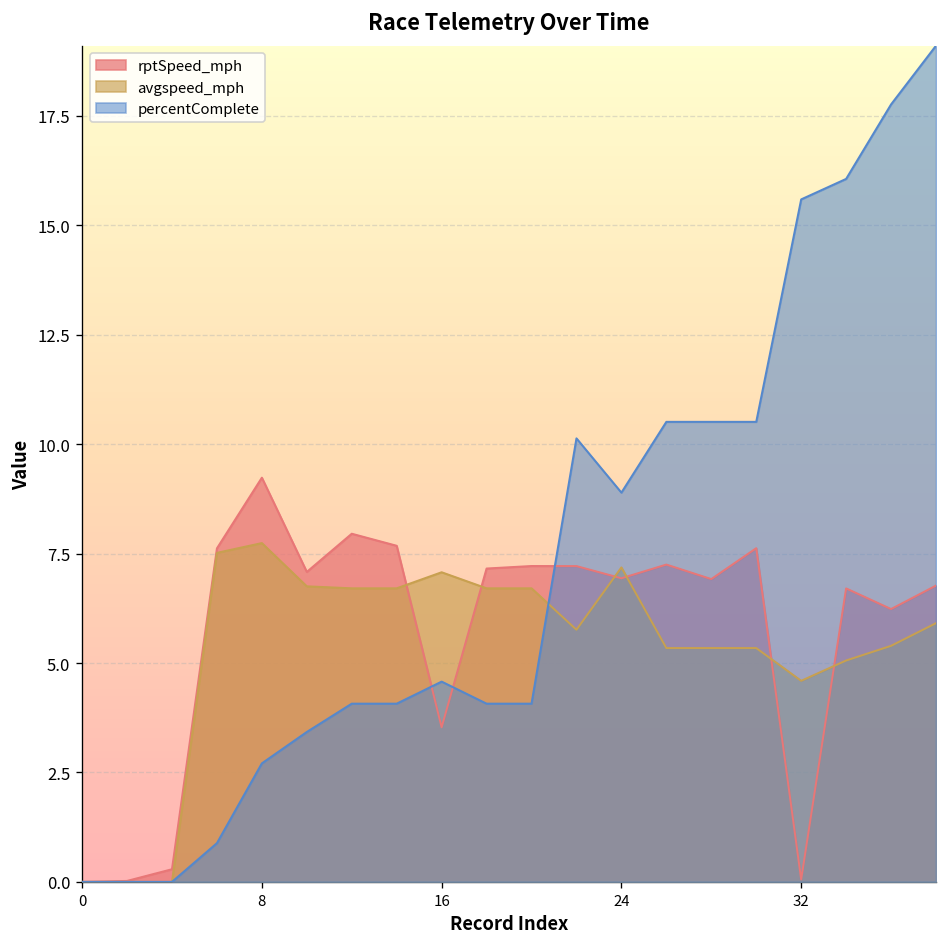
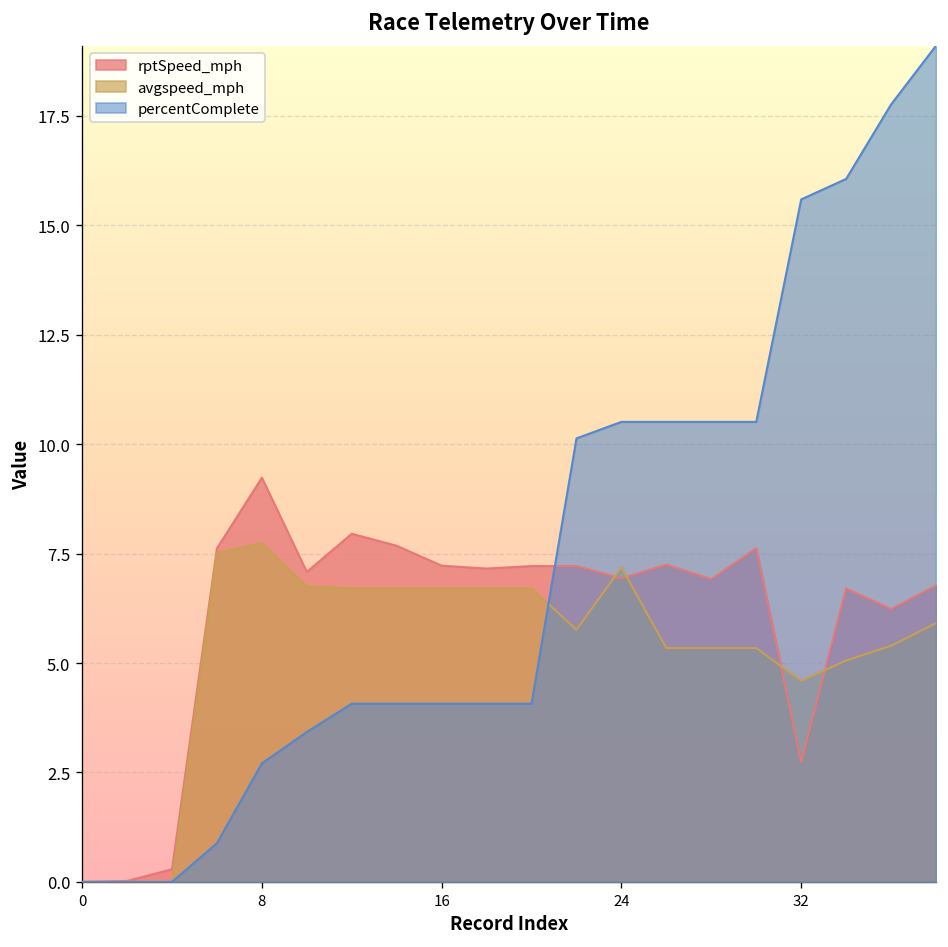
  {
    "rptSpeed_mph": {
      "8": 9.2,
-     "16": 3.5,
+     "16": 7.2,
      "24": 6.9,
-     "32": 0.1
+     "32": 2.7
    },
    "avgspeed_mph": {
      "8": 7.7,
-     "16": 7.1,
+     "16": 6.7,
      "24": 7.2,
      "32": 4.6
    },
    "percentComplete": {
      "8": 2.7,
-     "16": 4.6,
-     "24": 8.9,
+     "16": 4.1,
+     "24": 10.5,
      "32": 15.6
    }
  }
